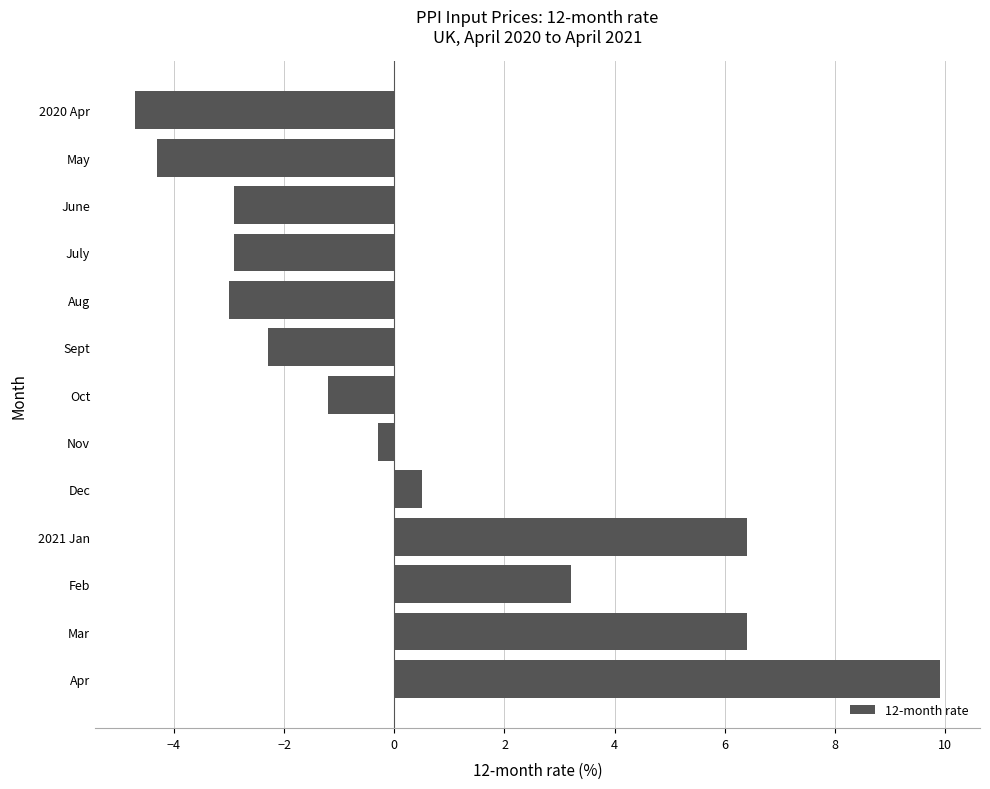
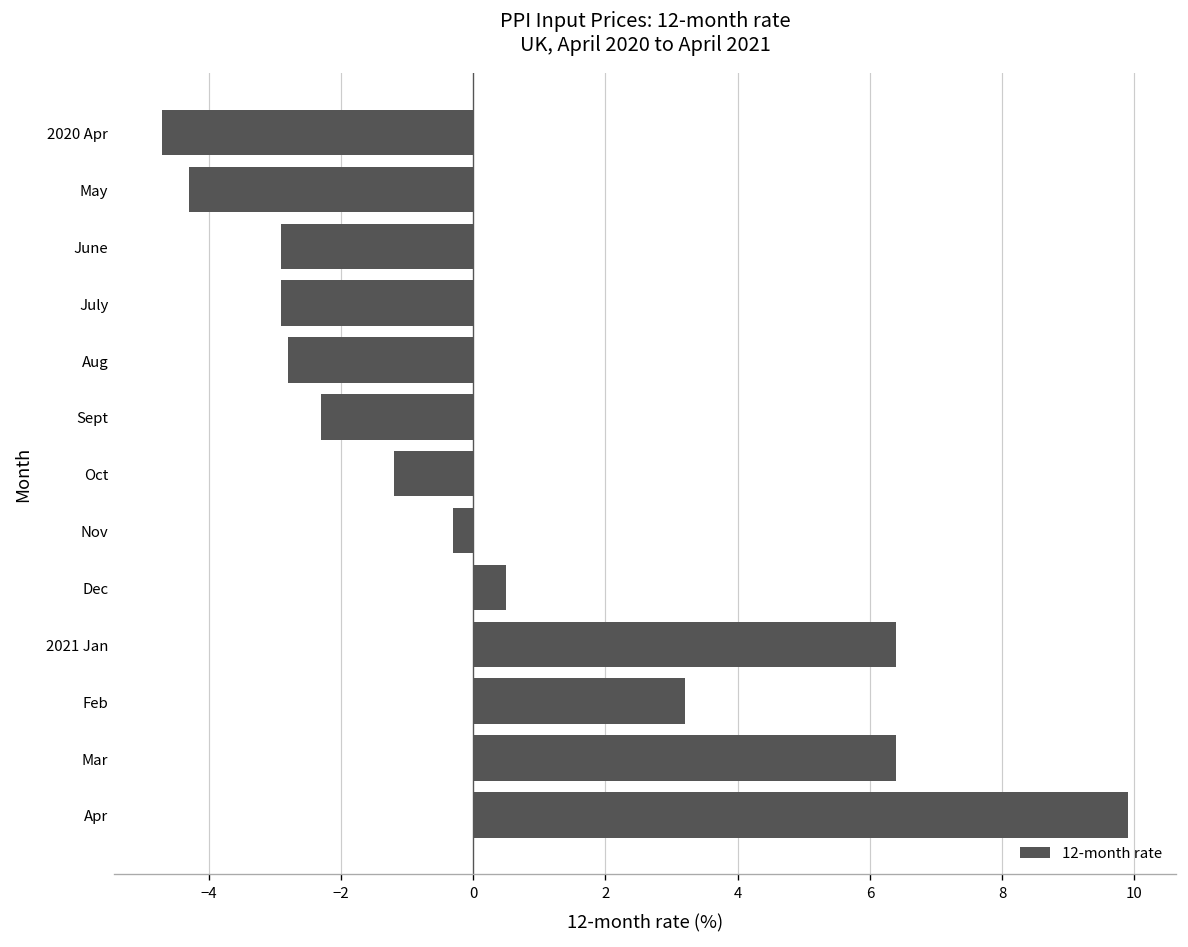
  {
    "2020 Apr": -4.7,
    "May": -4.3,
    "June": -2.9,
    "July": -2.9,
-   "Aug": -3.0,
+   "Aug": -2.8,
    "Sept": -2.3,
    "Oct": -1.2,
    "Nov": -0.3,
    "Dec": 0.5,
    "2021 Jan": 6.4,
    "Feb": 3.2,
    "Mar": 6.4,
    "Apr": 9.9
  }
